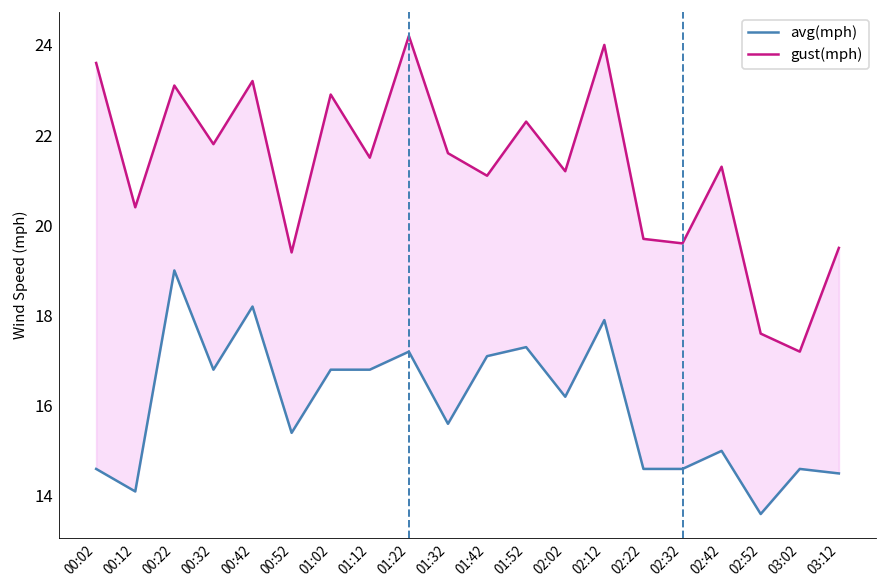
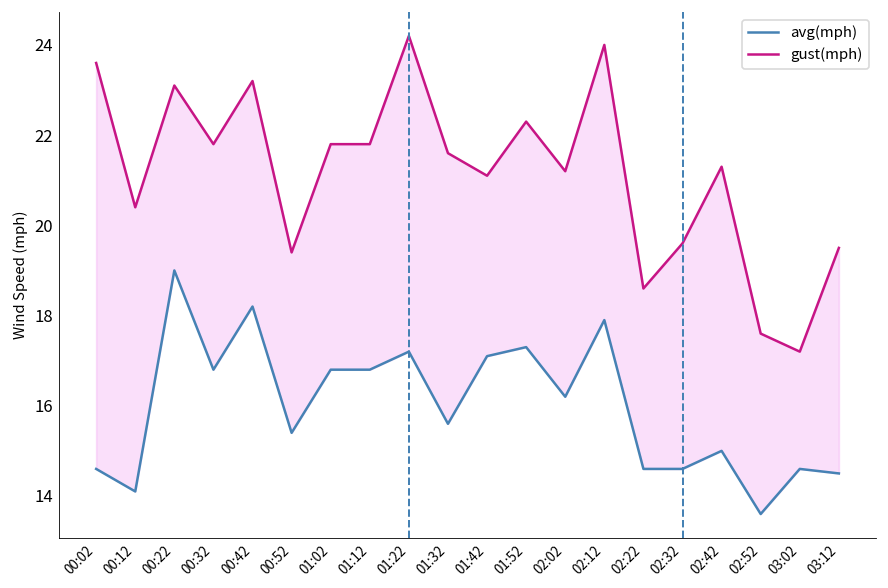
  {
    "avg(mph)": {
      "00:02": 14.6,
      "00:12": 14.1,
      "00:22": 19.0,
      "00:32": 16.8,
      "00:42": 18.2,
      "00:52": 15.4,
      "01:02": 16.8,
      "01:12": 16.8,
      "01:22": 17.2,
      "01:32": 15.6,
      "01:42": 17.1,
      "01:52": 17.3,
      "02:02": 16.2,
      "02:12": 17.9,
      "02:22": 14.6,
      "02:32": 14.6,
      "02:42": 15.0,
      "02:52": 13.6,
      "03:02": 14.6,
      "03:12": 14.5
    },
    "gust(mph)": {
      "00:02": 23.6,
      "00:12": 20.4,
      "00:22": 23.1,
      "00:32": 21.8,
      "00:42": 23.2,
      "00:52": 19.4,
-     "01:02": 22.9,
-     "01:12": 21.5,
+     "01:02": 21.8,
+     "01:12": 21.8,
      "01:22": 24.2,
      "01:32": 21.6,
      "01:42": 21.1,
      "01:52": 22.3,
      "02:02": 21.2,
      "02:12": 24.0,
-     "02:22": 19.7,
+     "02:22": 18.6,
      "02:32": 19.6,
      "02:42": 21.3,
      "02:52": 17.6,
      "03:02": 17.2,
      "03:12": 19.5
    }
  }
